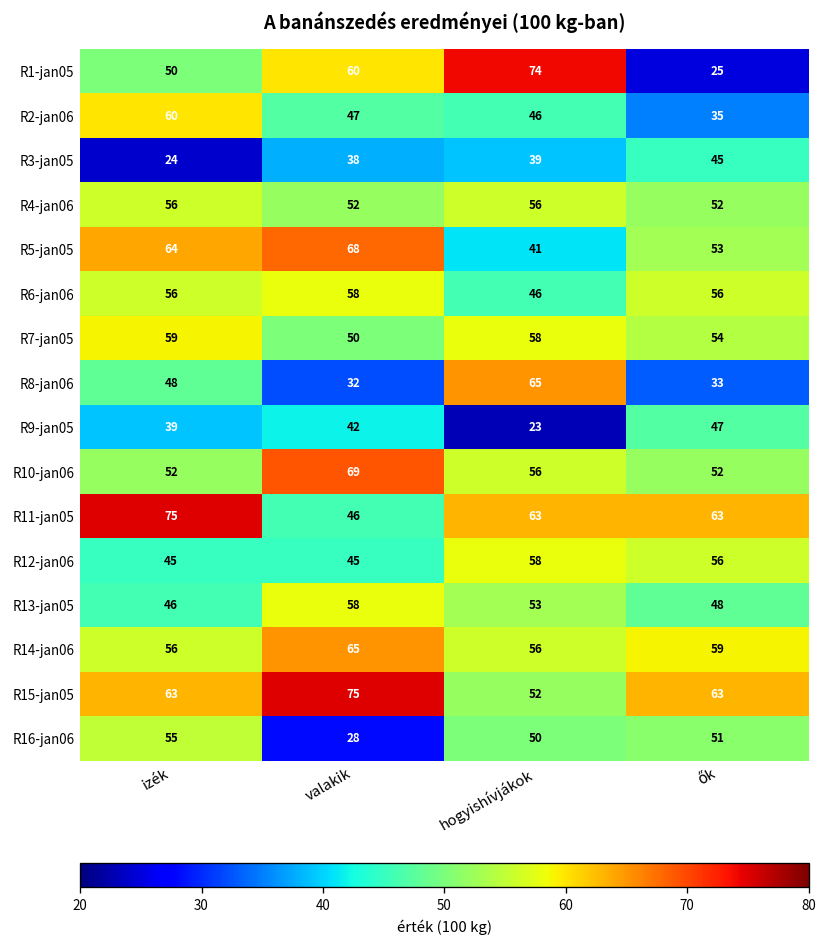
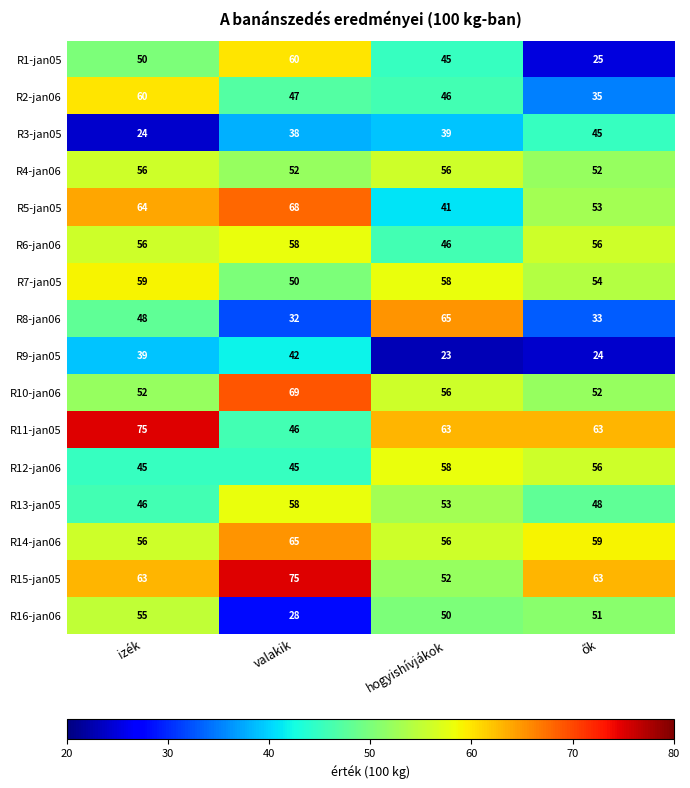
  {
    "R1-jan05": {
      "izék": 50,
      "valakik": 60,
-     "hogyishívjákok": 74,
+     "hogyishívjákok": 45,
      "ők": 25
    },
    "R2-jan06": {
      "izék": 60,
      "valakik": 47,
      "hogyishívjákok": 46,
      "ők": 35
    },
    "R3-jan05": {
      "izék": 24,
      "valakik": 38,
      "hogyishívjákok": 39,
      "ők": 45
    },
    "R4-jan06": {
      "izék": 56,
      "valakik": 52,
      "hogyishívjákok": 56,
      "ők": 52
    },
    "R5-jan05": {
      "izék": 64,
      "valakik": 68,
      "hogyishívjákok": 41,
      "ők": 53
    },
    "R6-jan06": {
      "izék": 56,
      "valakik": 58,
      "hogyishívjákok": 46,
      "ők": 56
    },
    "R7-jan05": {
      "izék": 59,
      "valakik": 50,
      "hogyishívjákok": 58,
      "ők": 54
    },
    "R8-jan06": {
      "izék": 48,
      "valakik": 32,
      "hogyishívjákok": 65,
      "ők": 33
    },
    "R9-jan05": {
      "izék": 39,
      "valakik": 42,
      "hogyishívjákok": 23,
-     "ők": 47
+     "ők": 24
    },
    "R10-jan06": {
      "izék": 52,
      "valakik": 69,
      "hogyishívjákok": 56,
      "ők": 52
    },
    "R11-jan05": {
      "izék": 75,
      "valakik": 46,
      "hogyishívjákok": 63,
      "ők": 63
    },
    "R12-jan06": {
      "izék": 45,
      "valakik": 45,
      "hogyishívjákok": 58,
      "ők": 56
    },
    "R13-jan05": {
      "izék": 46,
      "valakik": 58,
      "hogyishívjákok": 53,
      "ők": 48
    },
    "R14-jan06": {
      "izék": 56,
      "valakik": 65,
      "hogyishívjákok": 56,
      "ők": 59
    },
    "R15-jan05": {
      "izék": 63,
      "valakik": 75,
      "hogyishívjákok": 52,
      "ők": 63
    },
    "R16-jan06": {
      "izék": 55,
      "valakik": 28,
      "hogyishívjákok": 50,
      "ők": 51
    }
  }
